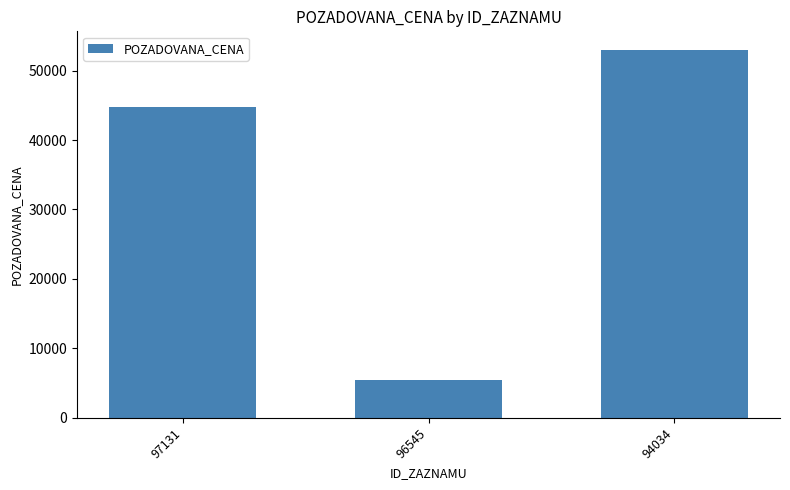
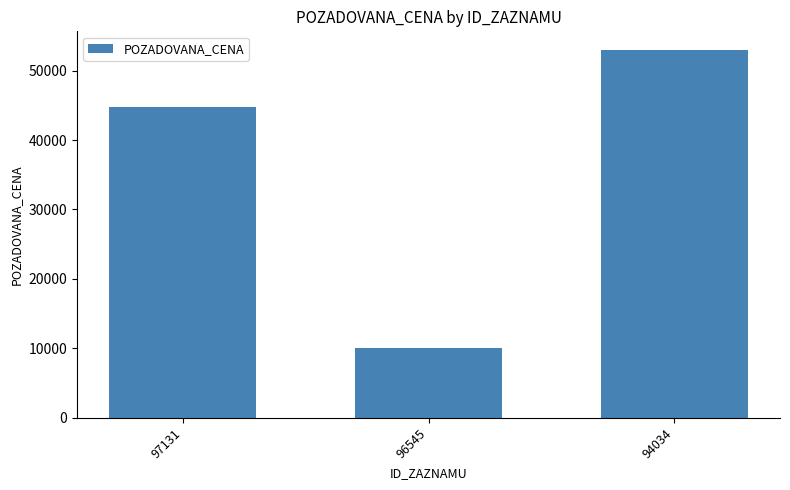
  {
    "97131": 45000,
-   "96545": 5000,
+   "96545": 10000,
    "94034": 53000
  }
